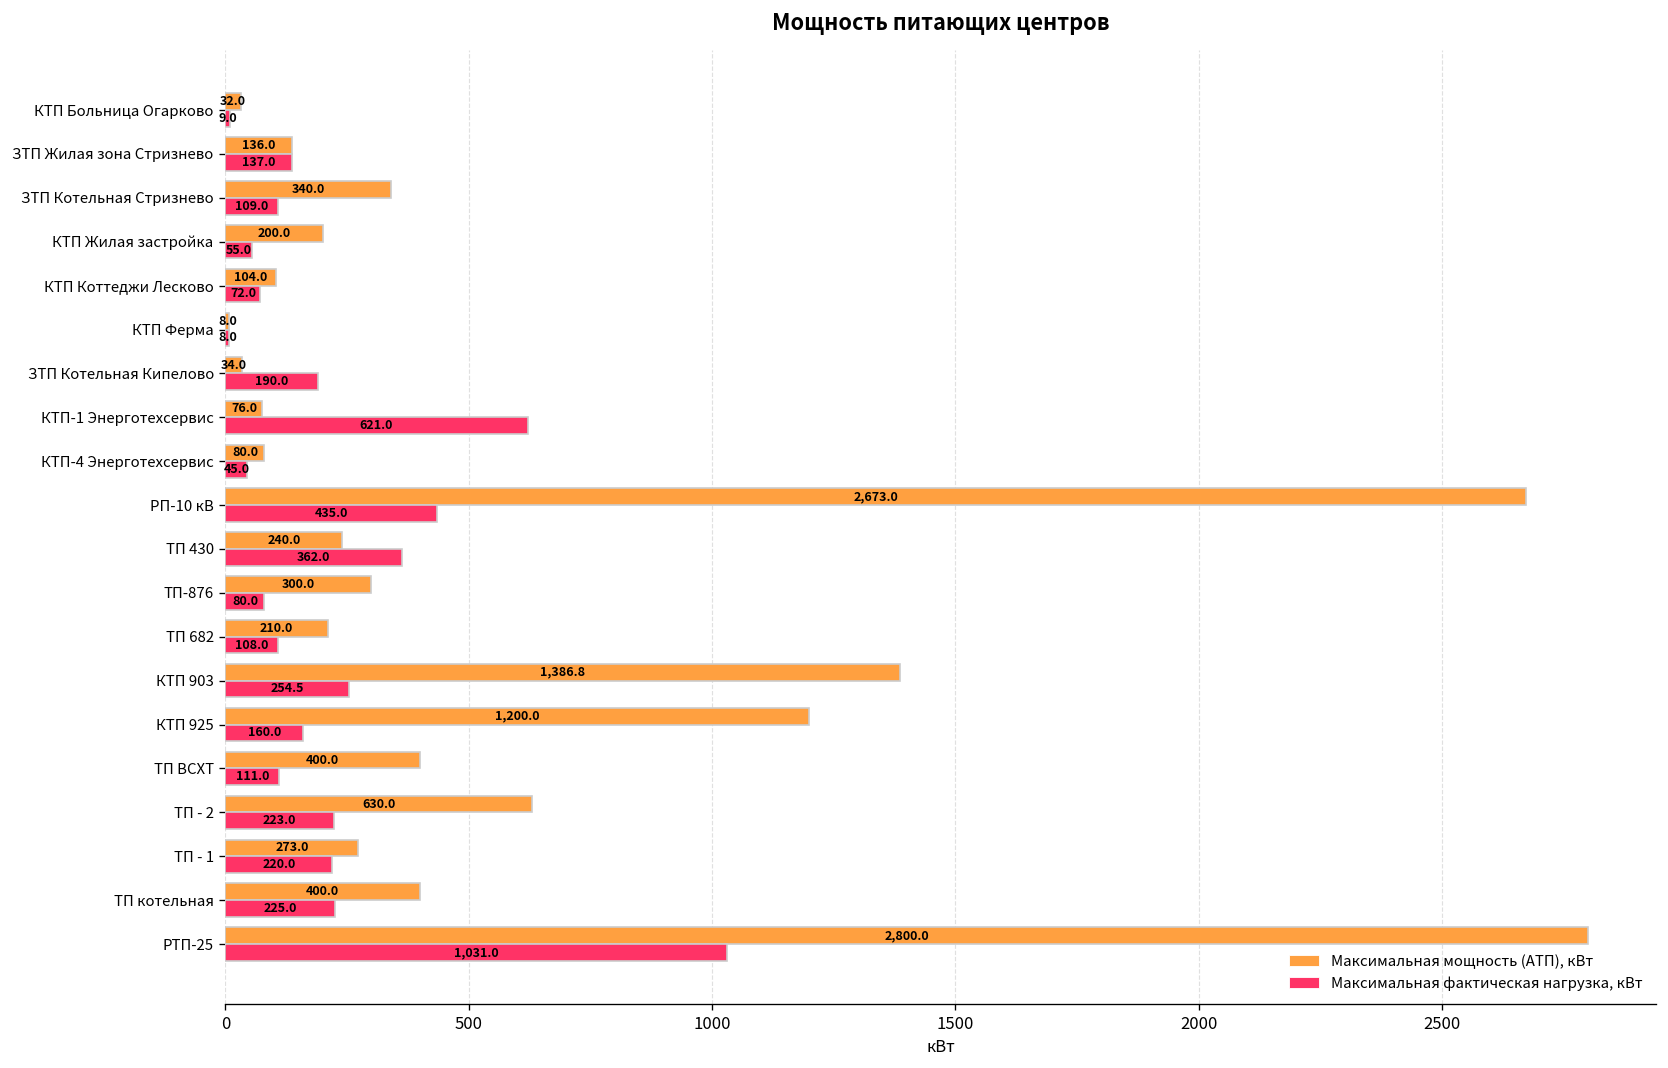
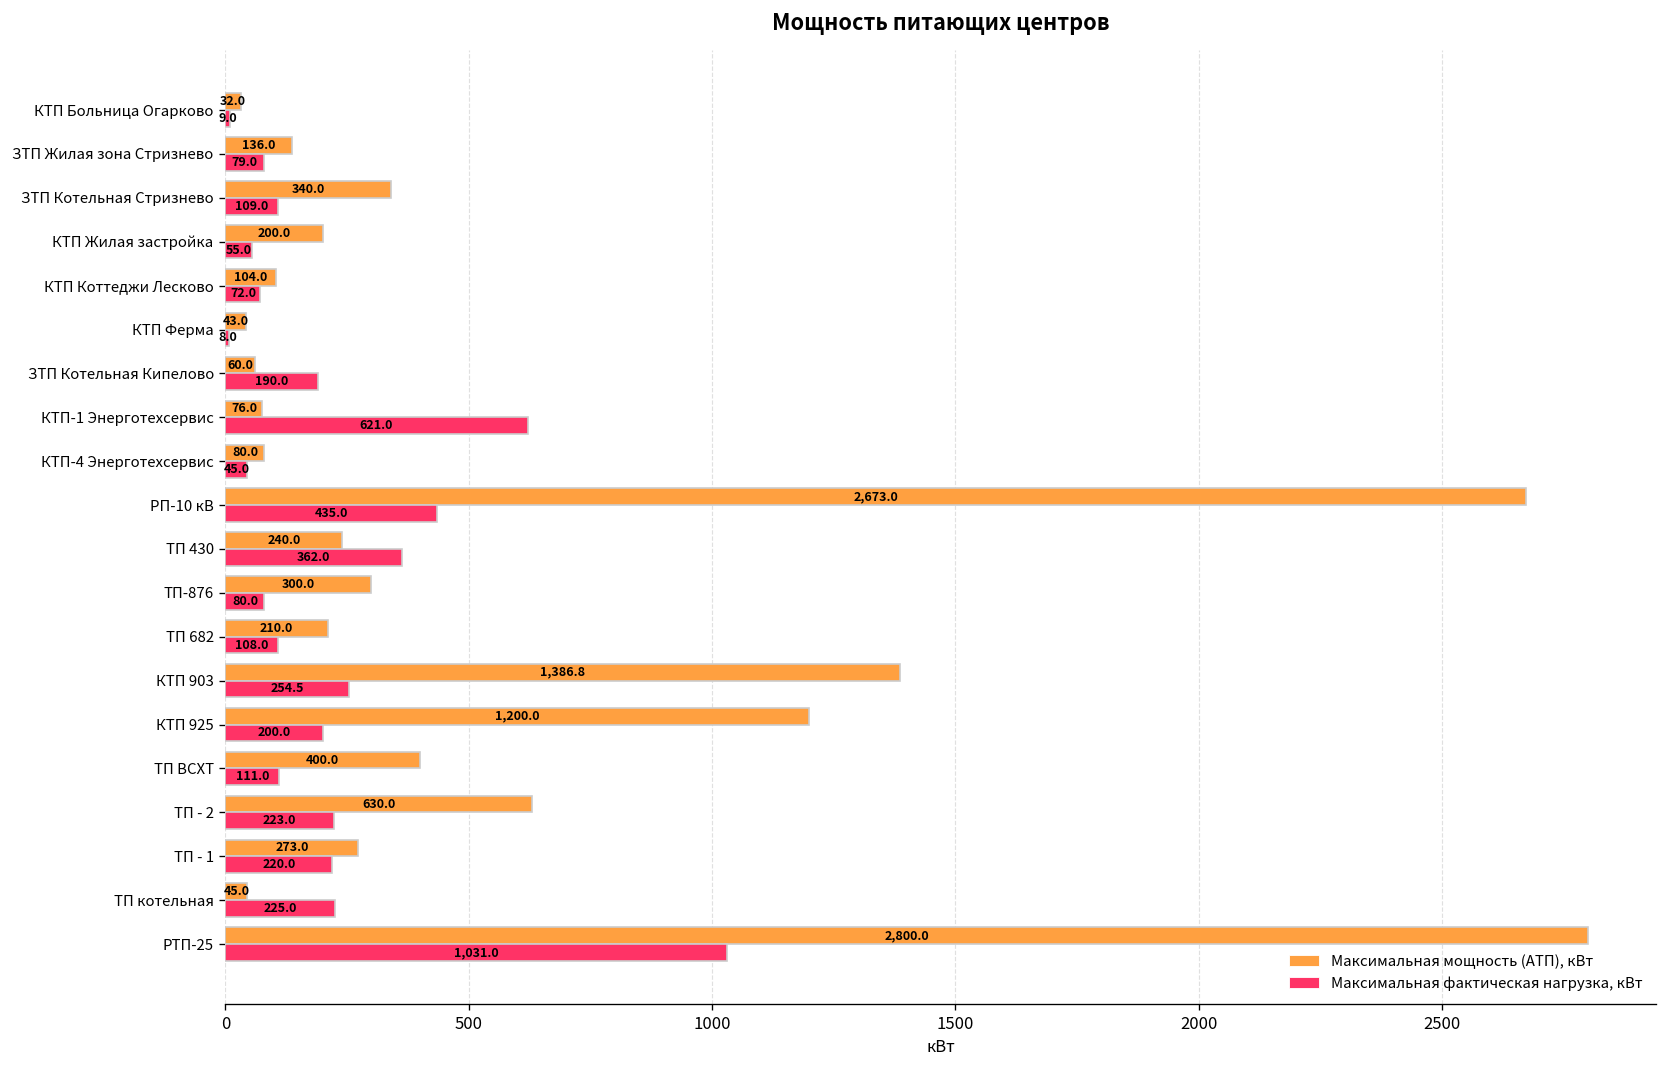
  {
    "Максимальная мощность (АТП), кВт": {
      "КТП Больница Огарково": "32.0",
      "ЗТП Жилая зона Стризнево": "136.0",
      "ЗТП Котельная Стризнево": "340.0",
      "КТП Жилая застройка": "200.0",
      "КТП Коттеджи Лесково": "104.0",
-     "КТП Ферма": "8.0",
-     "ЗТП Котельная Кипелово": "34.0",
+     "КТП Ферма": "43.0",
+     "ЗТП Котельная Кипелово": "60.0",
      "КТП-1 Энерготехсервис": "76.0",
      "КТП-4 Энерготехсервис": "80.0",
      "РП-10 кВ": "2,673.0",
      "ТП 430": "240.0",
      "ТП-876": "300.0",
      "ТП 682": "210.0",
      "КТП 903": "1,386.8",
      "КТП 925": "1,200.0",
      "ТП ВСХТ": "400.0",
      "ТП - 2": "630.0",
      "ТП - 1": "273.0",
-     "ТП котельная": "400.0",
+     "ТП котельная": "45.0",
      "РТП-25": "2,800.0"
    },
    "Максимальная фактическая нагрузка, кВт": {
      "КТП Больница Огарково": "9.0",
-     "ЗТП Жилая зона Стризнево": "137.0",
+     "ЗТП Жилая зона Стризнево": "79.0",
      "ЗТП Котельная Стризнево": "109.0",
      "КТП Жилая застройка": "55.0",
      "КТП Коттеджи Лесково": "72.0",
      "КТП Ферма": "8.0",
      "ЗТП Котельная Кипелово": "190.0",
      "КТП-1 Энерготехсервис": "621.0",
      "КТП-4 Энерготехсервис": "45.0",
      "РП-10 кВ": "435.0",
      "ТП 430": "362.0",
      "ТП-876": "80.0",
      "ТП 682": "108.0",
      "КТП 903": "254.5",
-     "КТП 925": "160.0",
+     "КТП 925": "200.0",
      "ТП ВСХТ": "111.0",
      "ТП - 2": "223.0",
      "ТП - 1": "220.0",
      "ТП котельная": "225.0",
      "РТП-25": "1,031.0"
    }
  }
